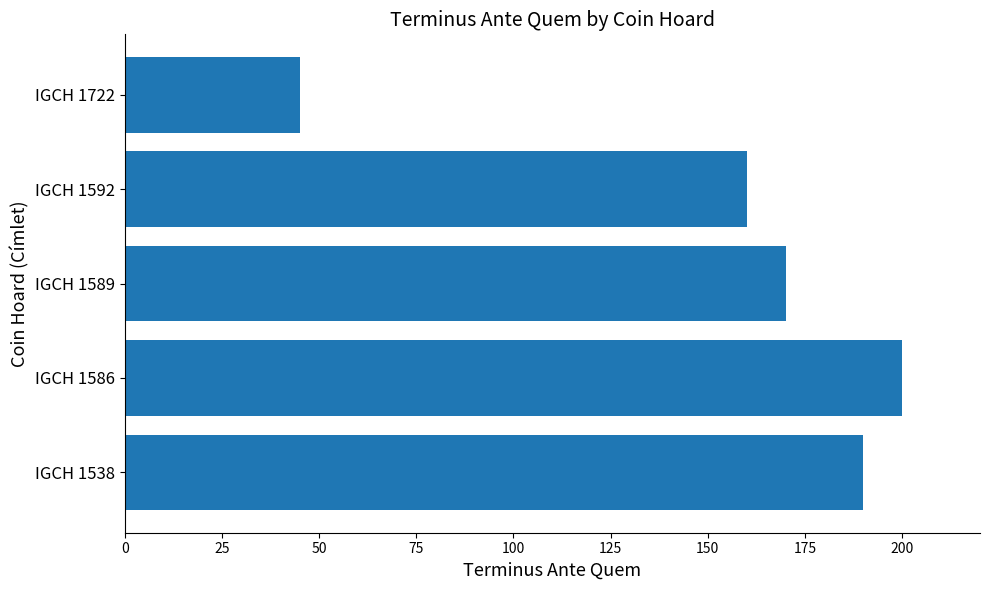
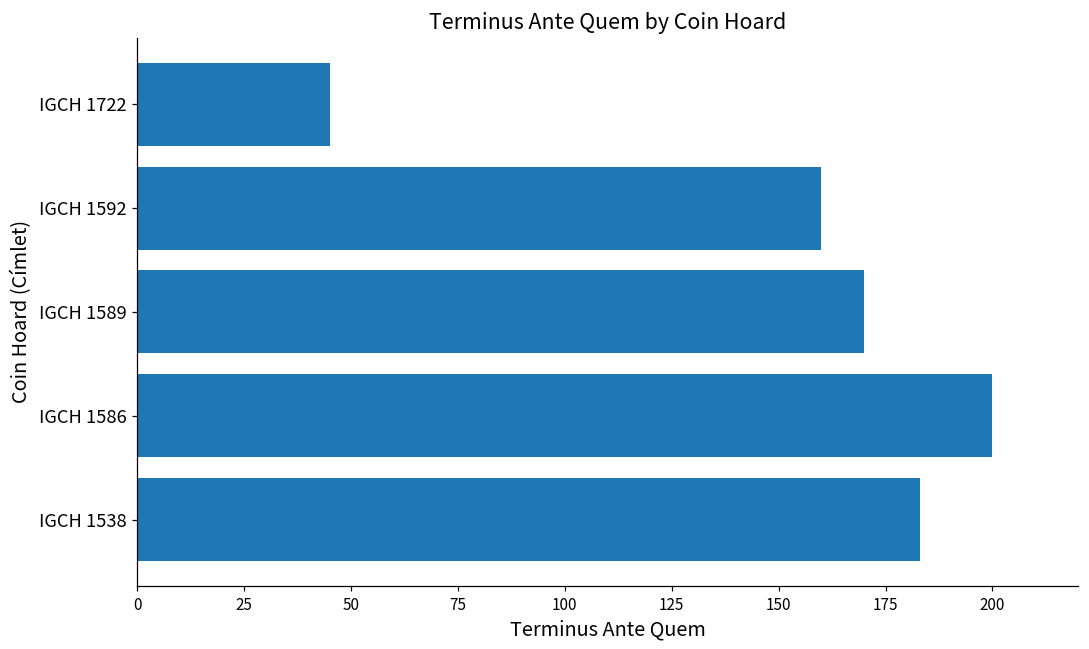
  {
    "IGCH 1722": 45,
    "IGCH 1592": 160,
    "IGCH 1589": 170,
    "IGCH 1586": 200,
-   "IGCH 1538": 190
+   "IGCH 1538": 183
  }
